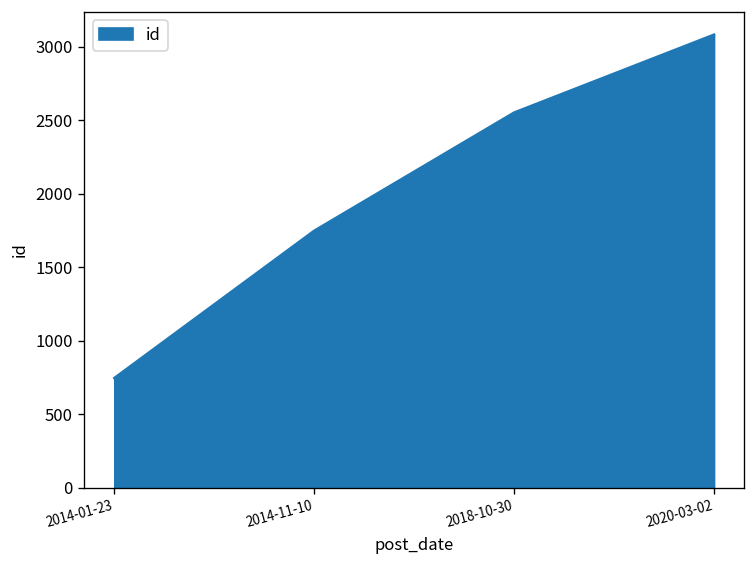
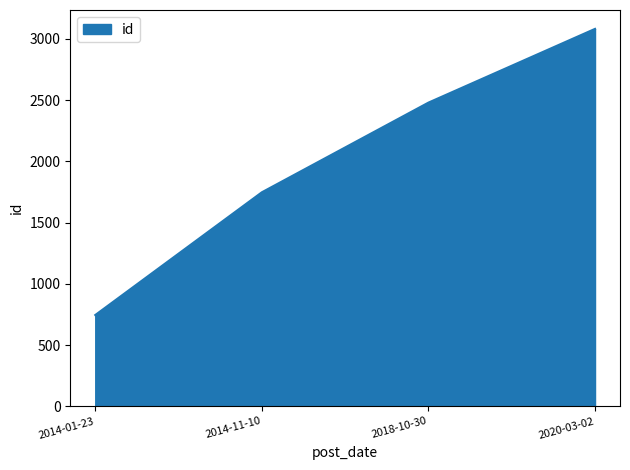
  {
    "2014-01-23": 750,
    "2014-11-10": 1750,
-   "2018-10-30": 2550,
+   "2018-10-30": 2480,
    "2020-03-02": 3080
  }
